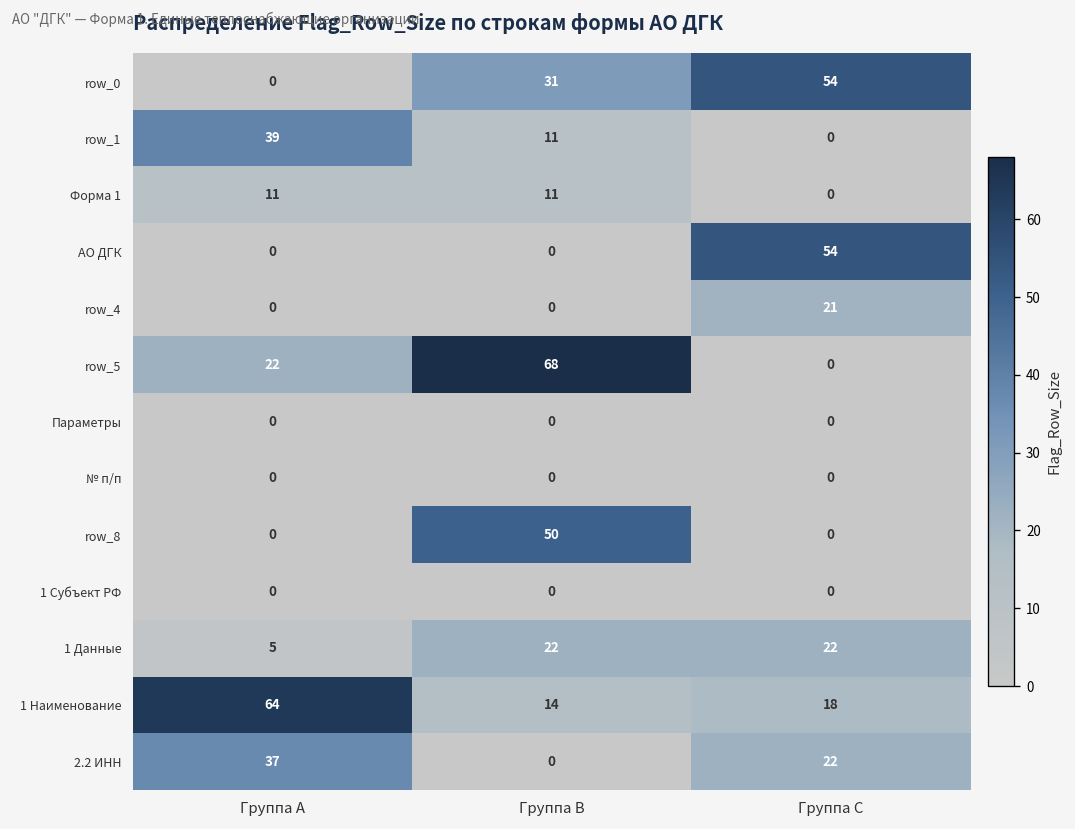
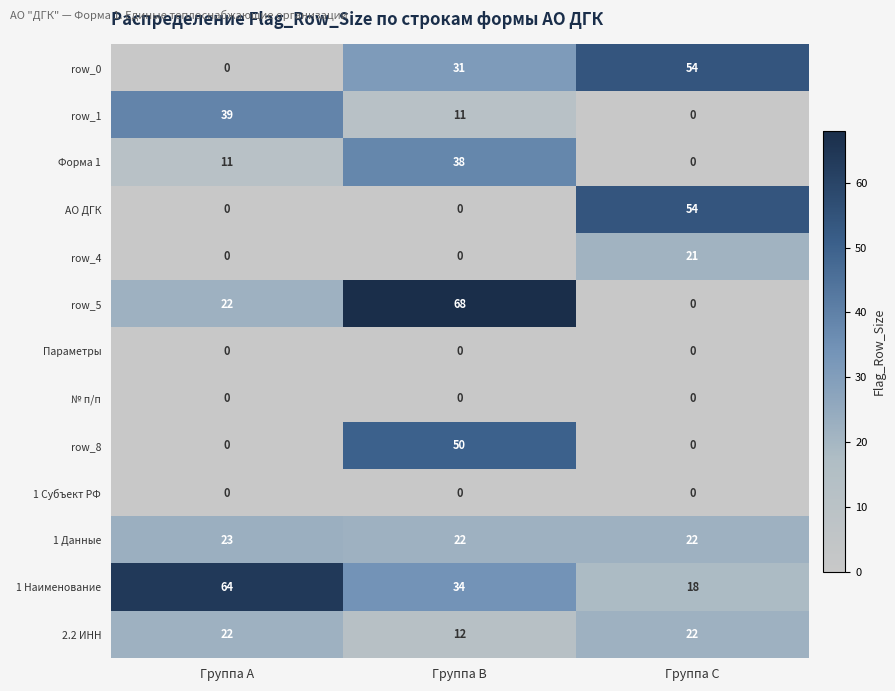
  {
    "row_0": {
      "Группа A": 0,
      "Группа B": 31,
      "Группа C": 54
    },
    "row_1": {
      "Группа A": 39,
      "Группа B": 11,
      "Группа C": 0
    },
    "Форма 1": {
      "Группа A": 11,
-     "Группа B": 11,
+     "Группа B": 38,
      "Группа C": 0
    },
    "АО ДГК": {
      "Группа A": 0,
      "Группа B": 0,
      "Группа C": 54
    },
    "row_4": {
      "Группа A": 0,
      "Группа B": 0,
      "Группа C": 21
    },
    "row_5": {
      "Группа A": 22,
      "Группа B": 68,
      "Группа C": 0
    },
    "Параметры": {
      "Группа A": 0,
      "Группа B": 0,
      "Группа C": 0
    },
    "№ п/п": {
      "Группа A": 0,
      "Группа B": 0,
      "Группа C": 0
    },
    "row_8": {
      "Группа A": 0,
      "Группа B": 50,
      "Группа C": 0
    },
    "1 Субъект РФ": {
      "Группа A": 0,
      "Группа B": 0,
      "Группа C": 0
    },
    "1 Данные": {
-     "Группа A": 5,
+     "Группа A": 23,
      "Группа B": 22,
      "Группа C": 22
    },
    "1 Наименование": {
      "Группа A": 64,
-     "Группа B": 14,
+     "Группа B": 34,
      "Группа C": 18
    },
    "2.2 ИНН": {
-     "Группа A": 37,
-     "Группа B": 0,
+     "Группа A": 22,
+     "Группа B": 12,
      "Группа C": 22
    }
  }
